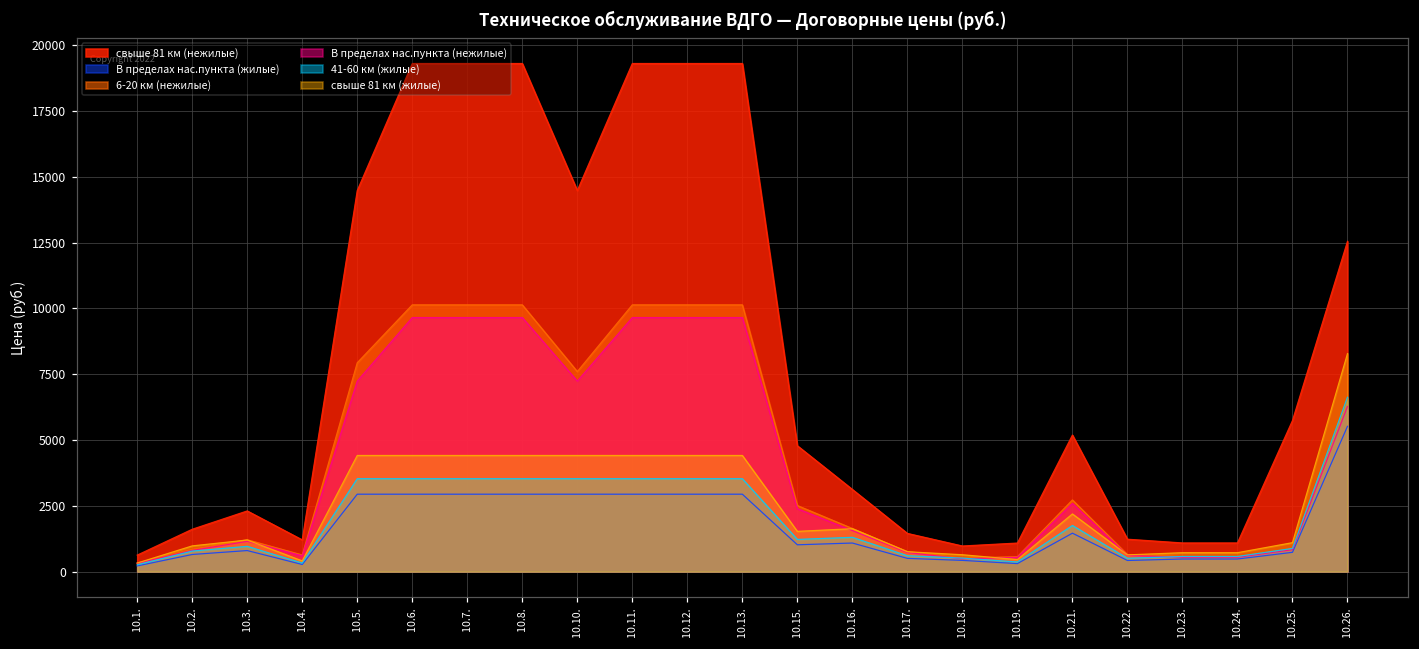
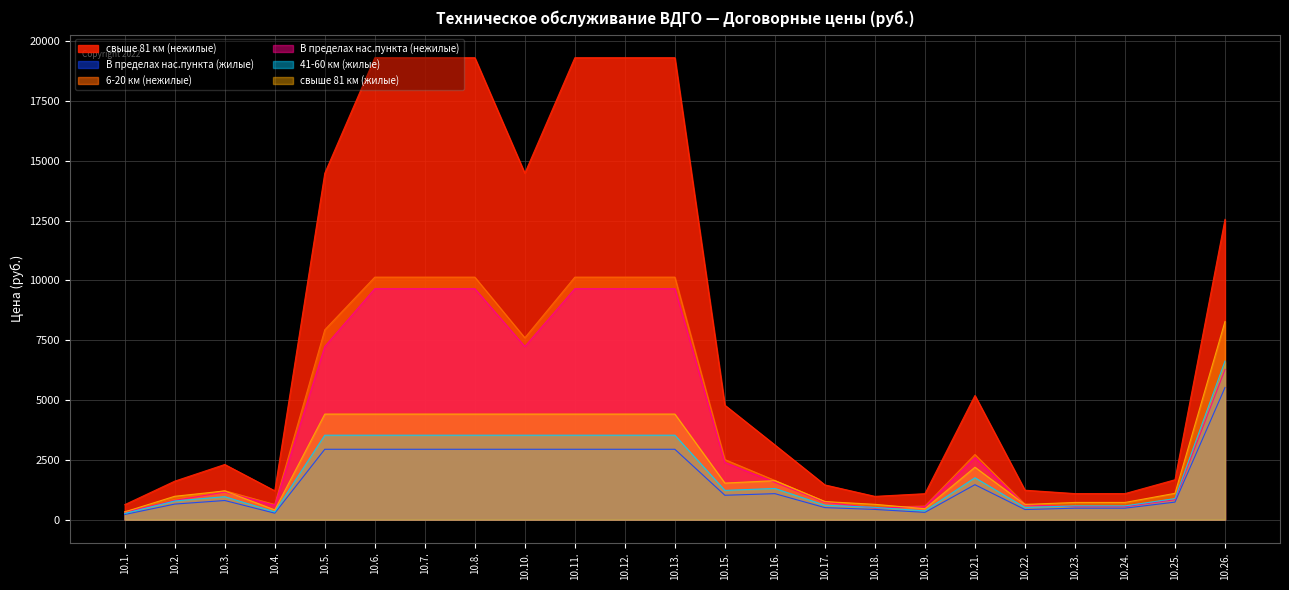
  {
    "свыше 81 км (нежилые)": {
      "10.1.": 600,
      "10.2.": 1600,
      "10.3.": 2300,
      "10.4.": 1200,
      "10.5.": 14500,
      "10.8.": 19300,
      "10.10.": 14500,
      "10.11.": 19300,
      "10.12.": 19300,
      "10.13.": 19300,
      "10.15.": 4800,
      "10.16.": 3100,
      "10.17.": 1500,
      "10.18.": 1000,
      "10.19.": 1100,
      "10.21.": 5200,
      "10.22.": 1200,
      "10.23.": 1100,
      "10.24.": 1100,
-     "10.25.": 5700,
+     "10.25.": 1700,
      "10.26.": 12500
    },
    "В пределах нас.пункта (жилые)": {
      "10.2.": 700,
      "10.3.": 800,
      "10.5.": 2900,
      "10.6.": 2900,
      "10.7.": 2900,
      "10.8.": 2900,
      "10.10.": 2900,
      "10.11.": 2900,
      "10.12.": 2900,
      "10.13.": 2900,
      "10.15.": 1000,
      "10.16.": 1100,
      "10.21.": 1500,
      "10.26.": 5500
    },
    "6-20 км (нежилые)": {
      "10.5.": 7900,
      "10.6.": 10100,
      "10.7.": 10100,
      "10.8.": 10100,
      "10.10.": 7600,
      "10.11.": 10100,
      "10.12.": 10100,
      "10.13.": 10100,
      "10.15.": 2500,
      "10.21.": 2700
    },
    "В пределах нас.пункта (нежилые)": {
      "10.5.": 7200,
      "10.6.": 9700,
      "10.7.": 9700,
      "10.8.": 9700,
      "10.10.": 7200,
      "10.11.": 9700,
      "10.12.": 9700,
      "10.13.": 9700,
      "10.15.": 2400,
      "10.21.": 2600,
      "10.26.": 6300
    },
    "41-60 км (жилые)": {
      "10.3.": 1000,
      "10.5.": 3500,
      "10.6.": 3500,
      "10.7.": 3500,
      "10.8.": 3500,
      "10.10.": 3500,
      "10.11.": 3500,
      "10.12.": 3500,
      "10.13.": 3500,
      "10.15.": 1200,
      "10.16.": 1300,
      "10.21.": 1800
    },
    "свыше 81 км (жилые)": {
      "10.2.": 1000,
      "10.5.": 4400,
      "10.6.": 4400,
      "10.7.": 4400,
      "10.8.": 4400,
      "10.10.": 4400,
      "10.11.": 4400,
      "10.12.": 4400,
      "10.13.": 4400,
      "10.15.": 1500,
      "10.18.": 600,
      "10.21.": 2200,
      "10.23.": 700,
      "10.24.": 700,
      "10.25.": 1100,
      "10.26.": 8300
    }
  }
